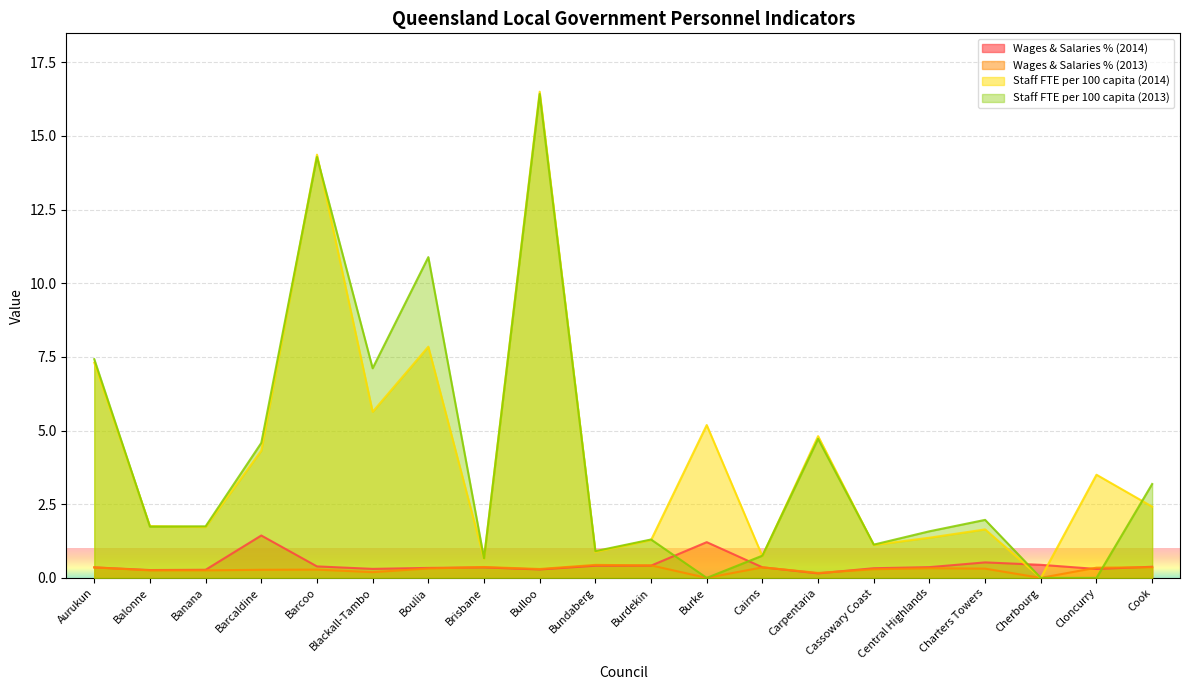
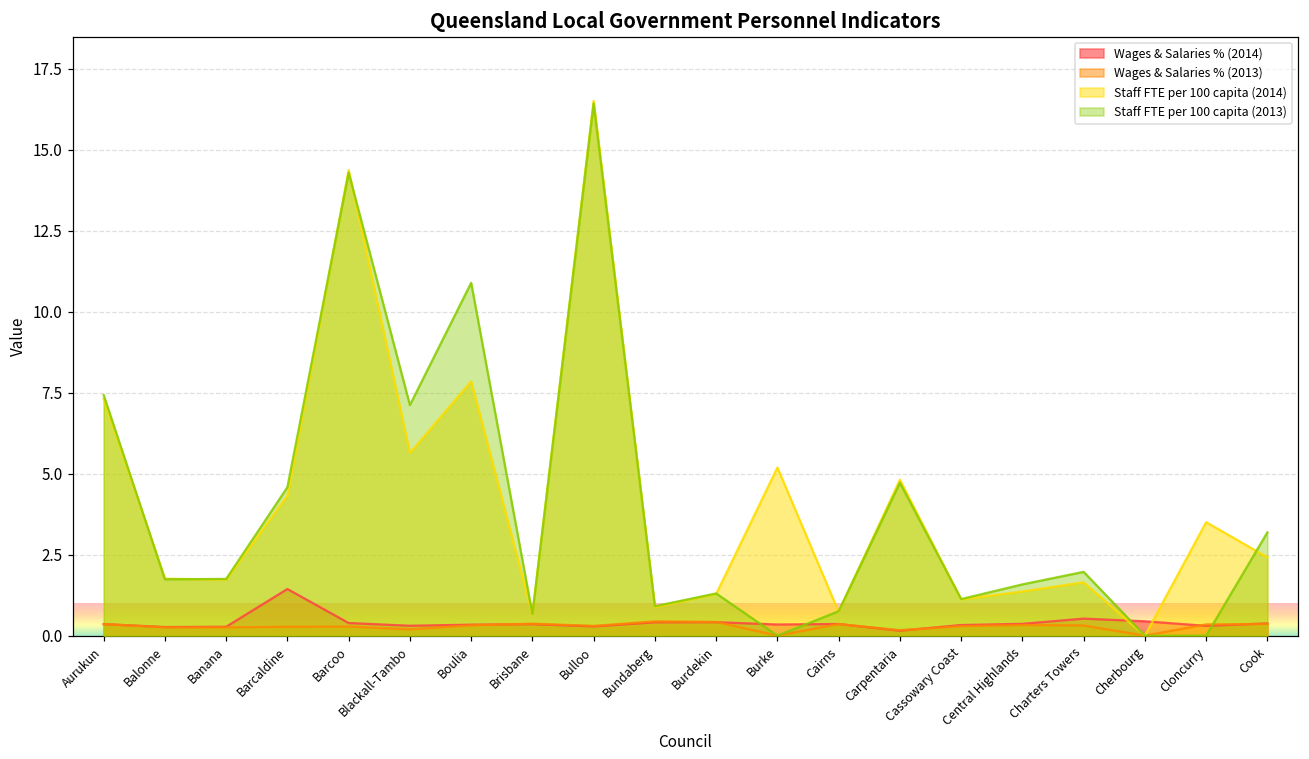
  {
    "Wages & Salaries % (2014)": {
      "Barcaldine": 1.4,
      "Barcoo": 0.4,
      "Blackall-Tambo": 0.3,
-     "Burke": 1.2,
+     "Burke": 0.3,
      "Charters Towers": 0.5,
      "Cherbourg": 0.4
    },
    "Wages & Salaries % (2013)": {
      "Barcaldine": 0.3,
      "Barcoo": 0.3,
      "Blackall-Tambo": 0.2,
      "Charters Towers": 0.3
    },
    "Staff FTE per 100 capita (2014)": {
      "Aurukun": 7.3,
      "Barcaldine": 4.3,
      "Blackall-Tambo": 5.6,
      "Boulia": 7.8,
      "Burke": 5.2,
      "Carpentaria": 4.8,
      "Central Highlands": 1.4,
      "Charters Towers": 1.6,
      "Cloncurry": 3.5,
      "Cook": 2.4
    },
    "Staff FTE per 100 capita (2013)": {
      "Aurukun": 7.4,
      "Barcaldine": 4.6,
      "Blackall-Tambo": 7.1,
      "Boulia": 10.9,
      "Carpentaria": 4.7,
      "Central Highlands": 1.6,
      "Charters Towers": 2.0,
      "Cloncurry": 0.0,
      "Cook": 3.2
    }
  }
